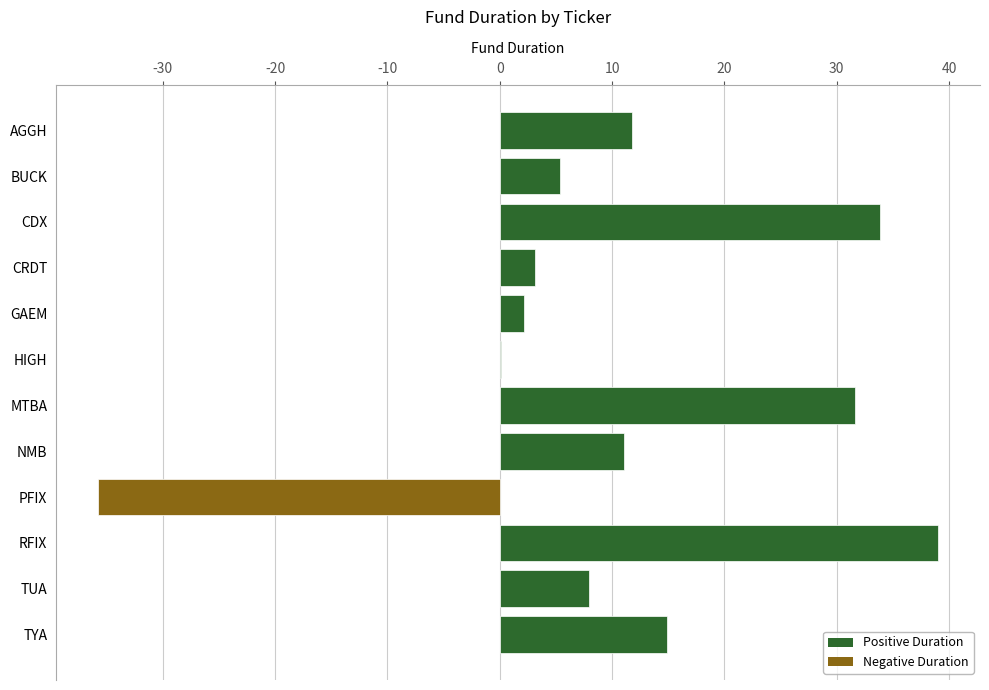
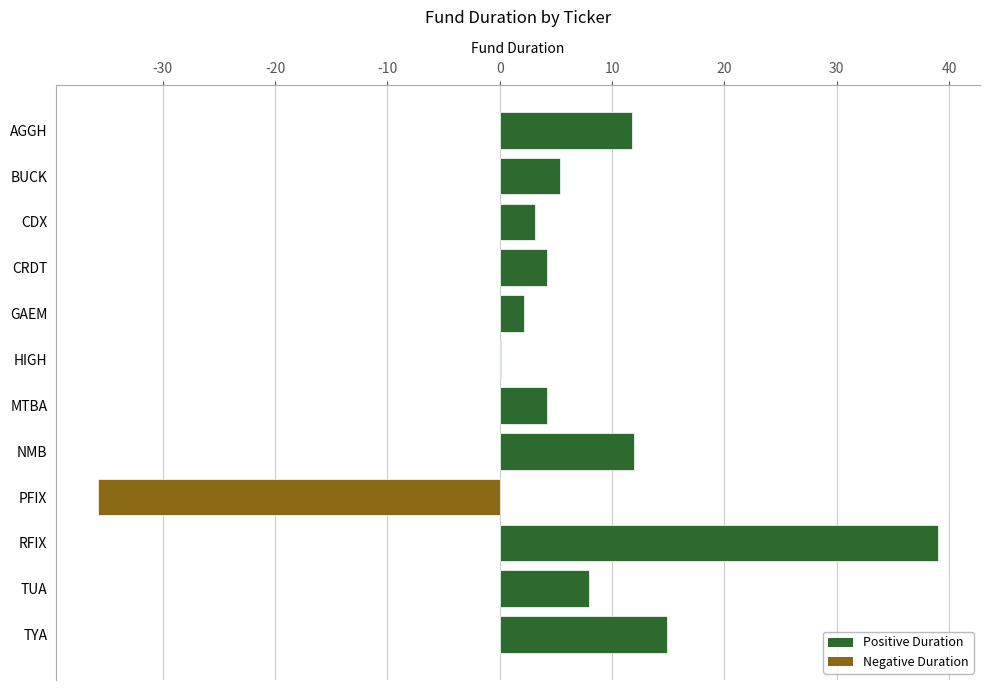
  {
    "AGGH": 11.8,
    "BUCK": 5.4,
-   "CDX": 33.8,
-   "CRDT": 3.2,
+   "CDX": 3.2,
+   "CRDT": 4.2,
    "GAEM": 2.1,
-   "MTBA": 31.7,
-   "NMB": 11.0,
+   "MTBA": 4.2,
+   "NMB": 11.9,
    "PFIX": -35.8,
    "RFIX": 39.0,
    "TUA": 8.0,
    "TYA": 14.9
  }
